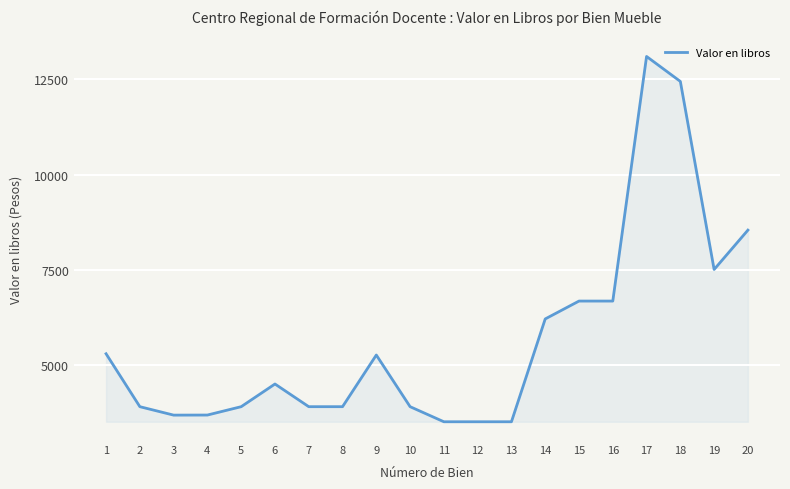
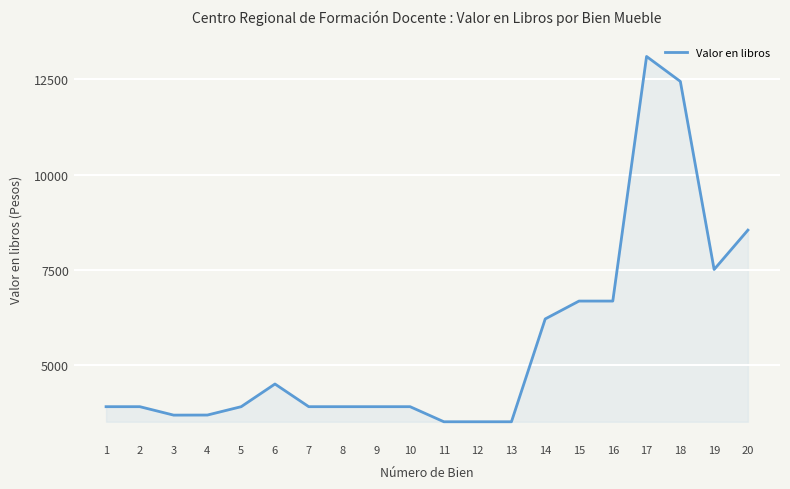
  {
-   "1": 5300,
+   "1": 3900,
    "2": 3900,
    "3": 3700,
    "4": 3700,
    "5": 3900,
    "6": 4500,
    "7": 3900,
    "8": 3900,
-   "9": 5300,
+   "9": 3900,
    "10": 3900,
    "11": 3500,
    "12": 3500,
    "13": 3500,
    "14": 6200,
    "15": 6700,
    "16": 6700,
    "17": 13100,
    "18": 12400,
    "19": 7500,
    "20": 8500
  }
